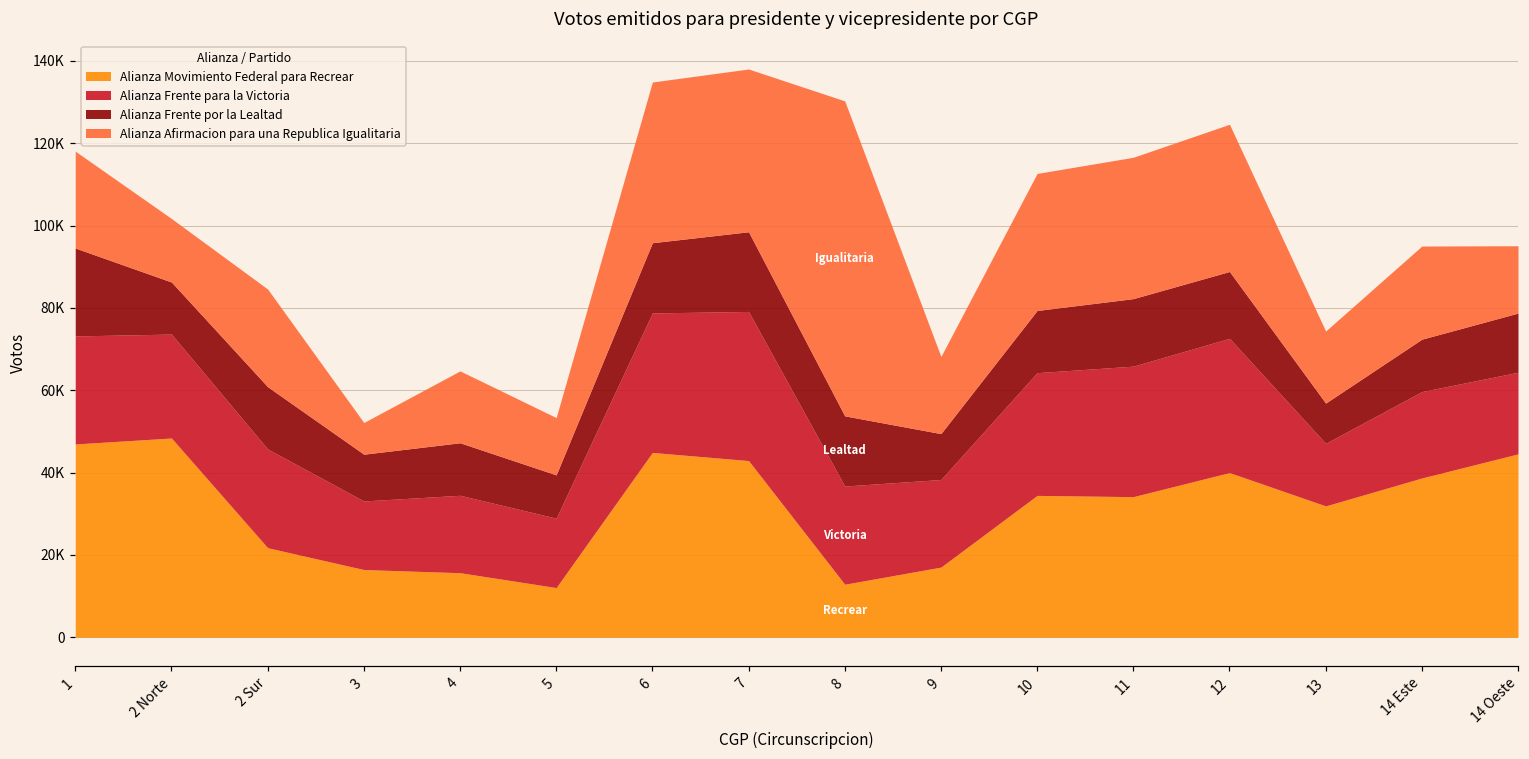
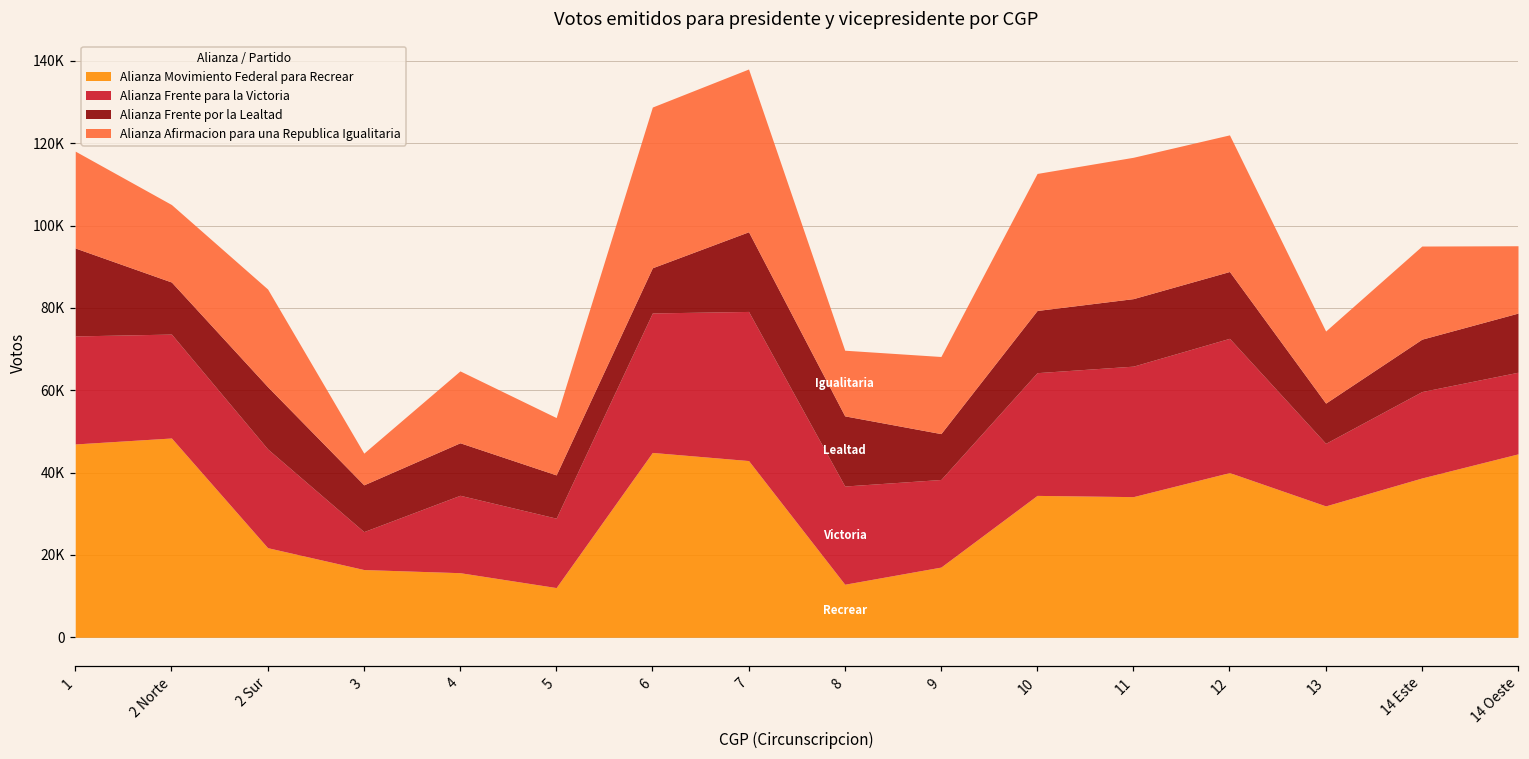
  {
    "Alianza Movimiento Federal para Recrear": {
      "1": 47000,
      "2 Norte": 48000,
      "2 Sur": 22000,
      "3": 16000,
      "4": 16000,
      "5": 12000,
      "6": 45000,
      "7": 43000,
      "8": 13000,
      "9": 17000,
      "10": 34000,
      "11": 34000,
      "12": 40000,
      "13": 32000,
      "14 Este": 39000,
      "14 Oeste": 45000
    },
    "Alianza Frente para la Victoria": {
      "1": 26000,
      "2 Norte": 25000,
      "2 Sur": 24000,
-     "3": 17000,
+     "3": 9000,
      "4": 19000,
      "5": 17000,
      "6": 34000,
      "7": 36000,
      "8": 24000,
      "9": 21000,
      "10": 30000,
      "11": 32000,
      "12": 33000,
      "13": 15000,
      "14 Este": 21000,
      "14 Oeste": 20000
    },
    "Alianza Frente por la Lealtad": {
      "1": 21000,
      "2 Norte": 13000,
      "2 Sur": 15000,
      "3": 11000,
      "4": 13000,
      "5": 11000,
-     "6": 17000,
+     "6": 11000,
      "7": 19000,
      "8": 17000,
      "9": 11000,
      "10": 15000,
      "11": 16000,
      "12": 16000,
      "13": 10000,
      "14 Este": 13000,
      "14 Oeste": 14000
    },
    "Alianza Afirmacion para una Republica Igualitaria": {
      "1": 24000,
-     "2 Norte": 15000,
+     "2 Norte": 19000,
      "2 Sur": 24000,
      "3": 8000,
      "4": 17000,
      "5": 14000,
      "6": 39000,
      "7": 40000,
-     "8": 77000,
+     "8": 16000,
      "9": 19000,
      "10": 33000,
      "11": 34000,
-     "12": 36000,
+     "12": 33000,
      "13": 18000,
      "14 Este": 23000,
      "14 Oeste": 16000
    }
  }
